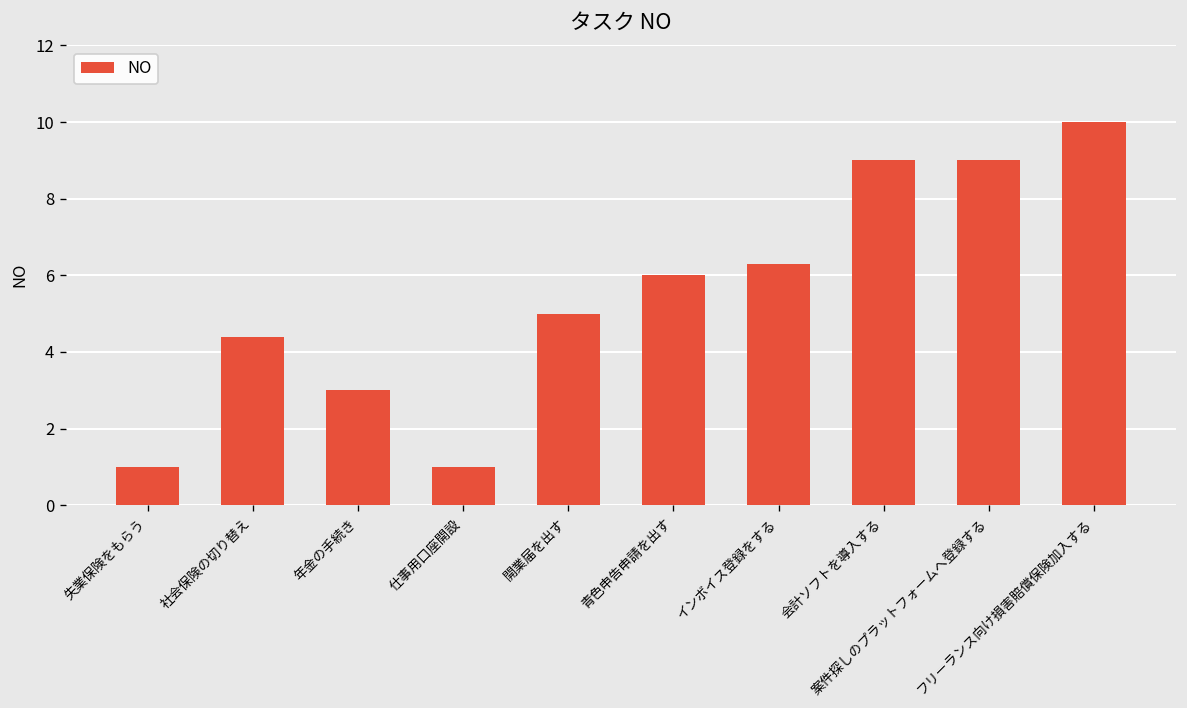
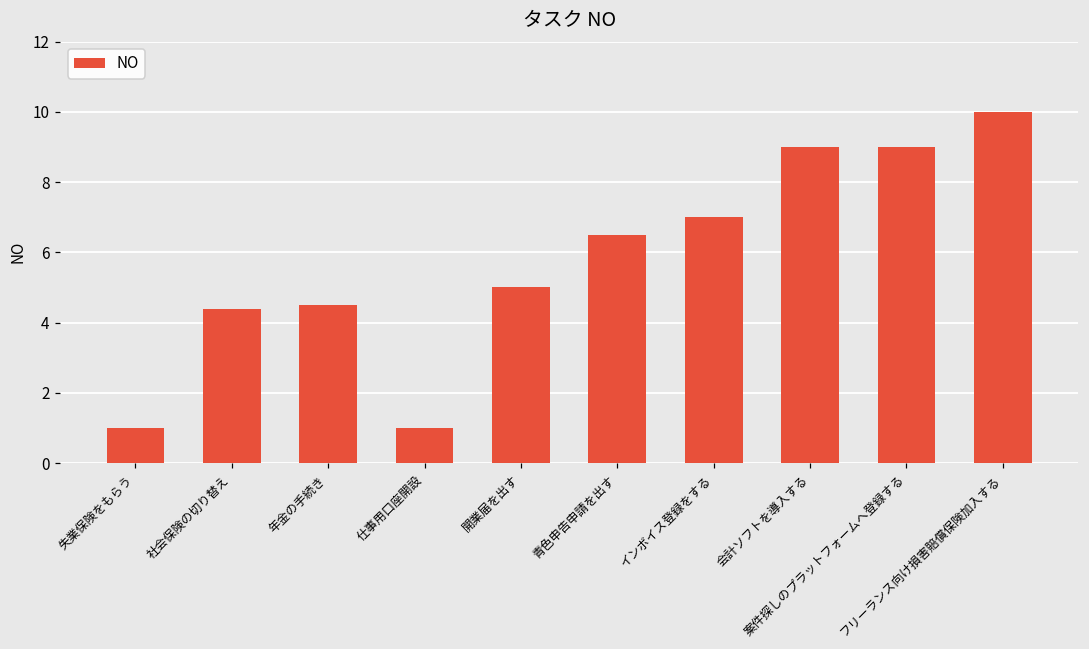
  {
    "失業保険をもらう": 1.0,
    "社会保険の切り替え": 4.4,
-   "年金の手続き": 3.0,
+   "年金の手続き": 4.5,
    "仕事用口座開設": 1.0,
    "開業届を出す": 5.0,
-   "青色申告申請を出す": 6.0,
-   "インボイス登録をする": 6.3,
+   "青色申告申請を出す": 6.5,
+   "インボイス登録をする": 7.0,
    "会計ソフトを導入する": 9.0,
    "案件探しのプラットフォームへ登録する": 9.0,
    "フリーランス向け損害賠償保険加入する": 10.0
  }
